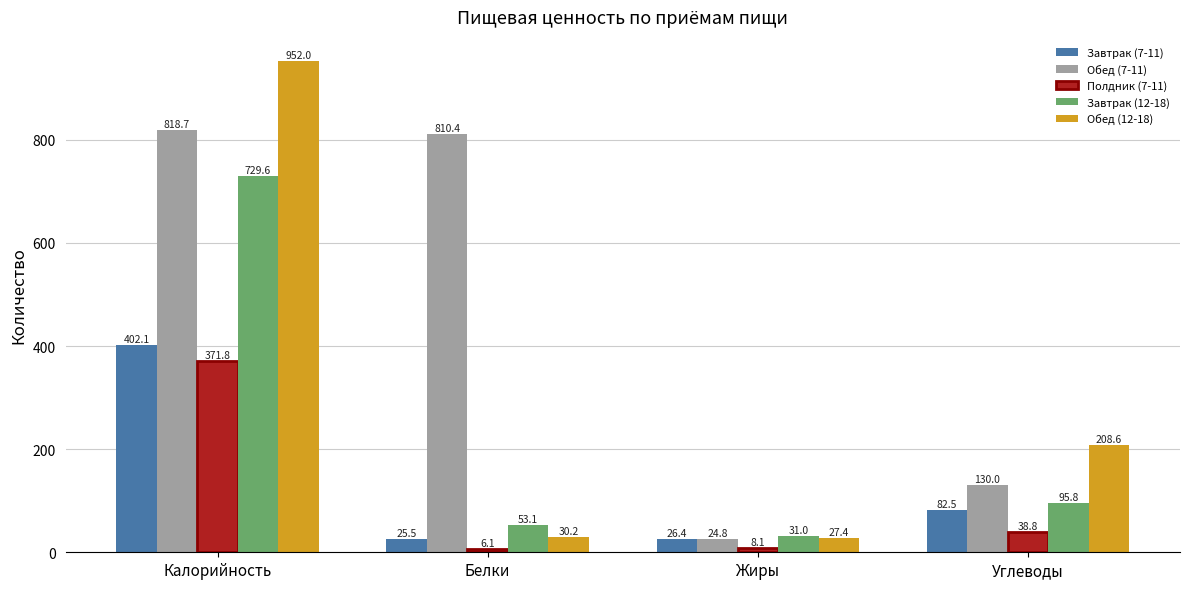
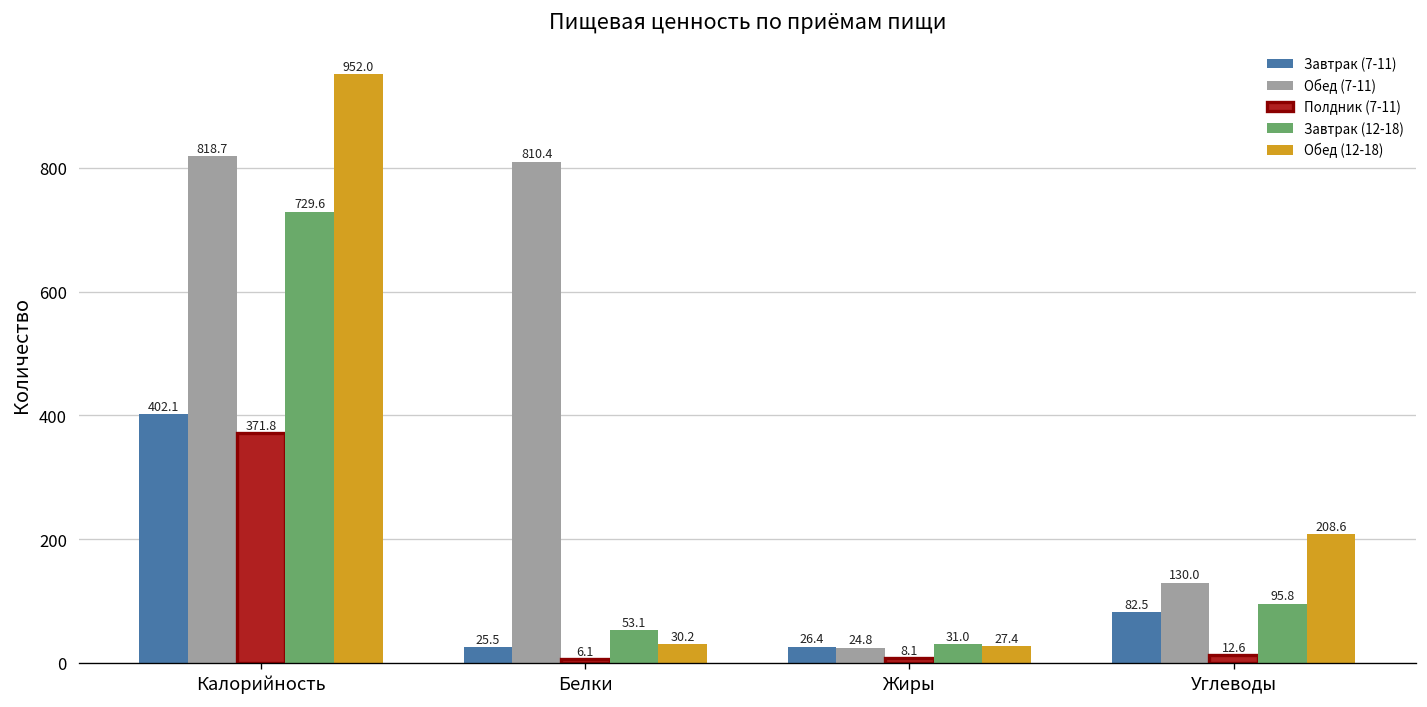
  {
    "Завтрак (7-11)": {
      "Калорийность": 402.1,
      "Белки": 25.5,
      "Жиры": 26.4,
      "Углеводы": 82.5
    },
    "Обед (7-11)": {
      "Калорийность": 818.7,
      "Белки": 810.4,
      "Жиры": 24.8,
      "Углеводы": 130.0
    },
    "Полдник (7-11)": {
      "Калорийность": 371.8,
      "Белки": 6.1,
      "Жиры": 8.1,
-     "Углеводы": 38.8
+     "Углеводы": 12.6
    },
    "Завтрак (12-18)": {
      "Калорийность": 729.6,
      "Белки": 53.1,
      "Жиры": 31.0,
      "Углеводы": 95.8
    },
    "Обед (12-18)": {
      "Калорийность": 952.0,
      "Белки": 30.2,
      "Жиры": 27.4,
      "Углеводы": 208.6
    }
  }
